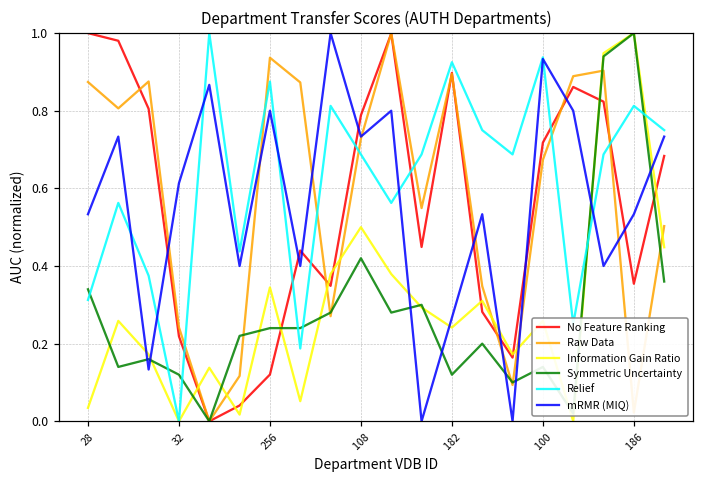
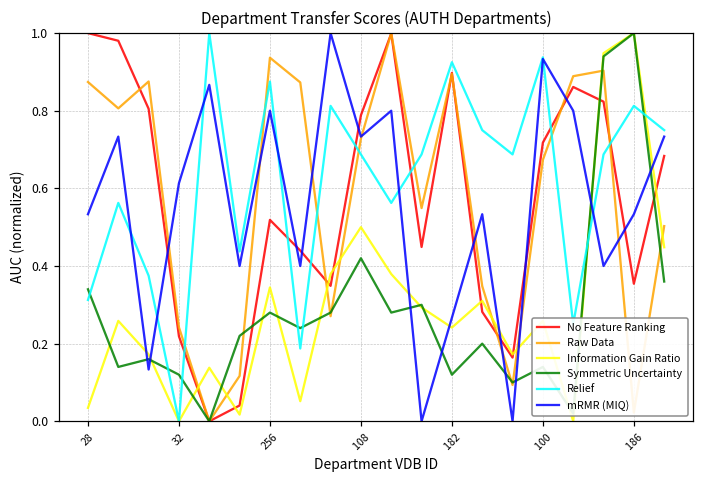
  {
    "No Feature Ranking": {
      "28": 1.00,
      "32": 0.22,
-     "256": 0.12,
+     "256": 0.52,
      "108": 0.79,
      "100": 0.72,
      "186": 0.35
    },
    "Raw Data": {
      "28": 0.87,
      "32": 0.24,
      "256": 0.94,
      "100": 0.67
    },
    "Information Gain Ratio": {
      "28": 0.03,
      "256": 0.34,
      "108": 0.50,
      "182": 0.24
    },
    "Symmetric Uncertainty": {
      "28": 0.34,
      "32": 0.12,
-     "256": 0.24,
+     "256": 0.28,
      "108": 0.42,
      "182": 0.12
    },
    "Relief": {
      "28": 0.31,
      "256": 0.88,
      "108": 0.69,
      "182": 0.93,
      "186": 0.81
    },
    "mRMR (MIQ)": {
      "28": 0.53,
      "32": 0.61,
      "256": 0.80,
      "182": 0.27,
      "186": 0.53
    }
  }
